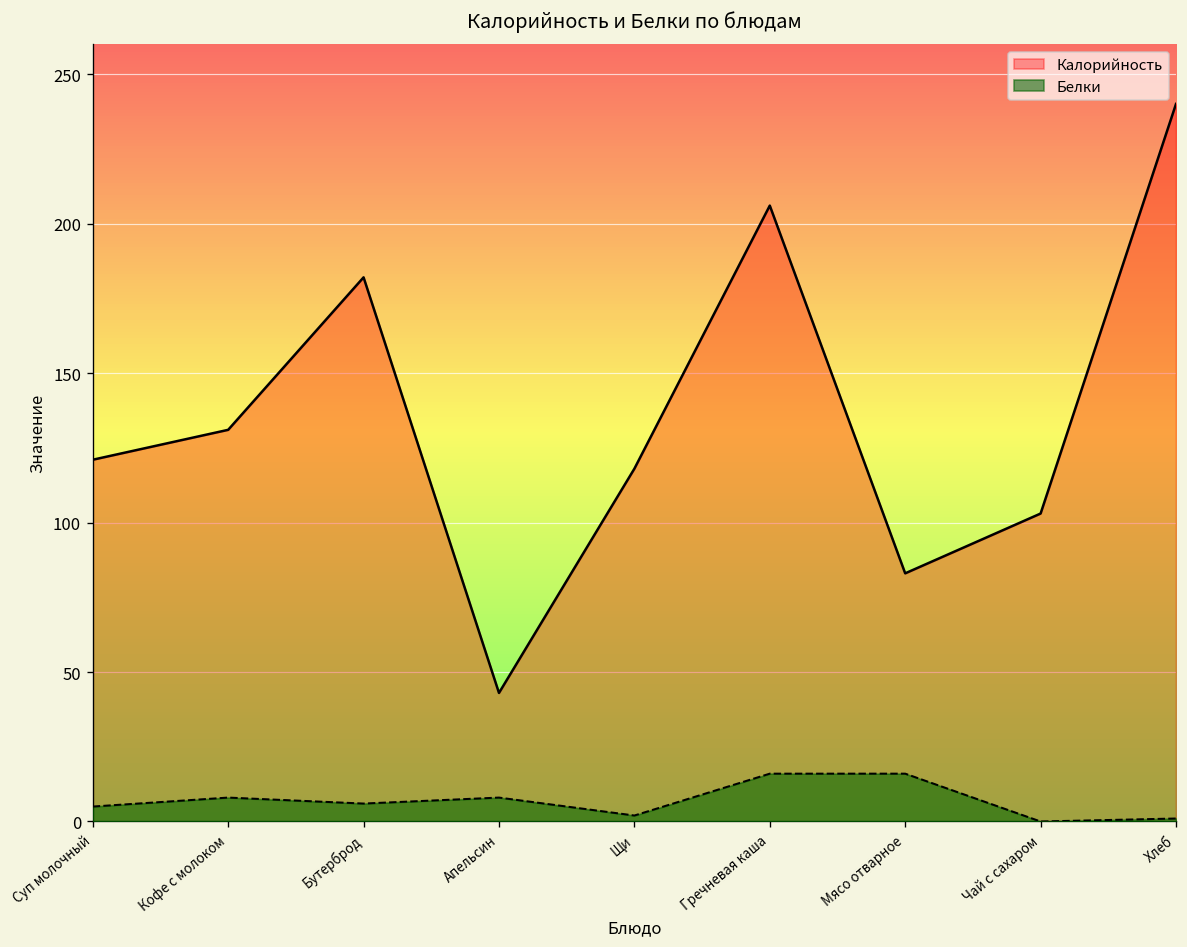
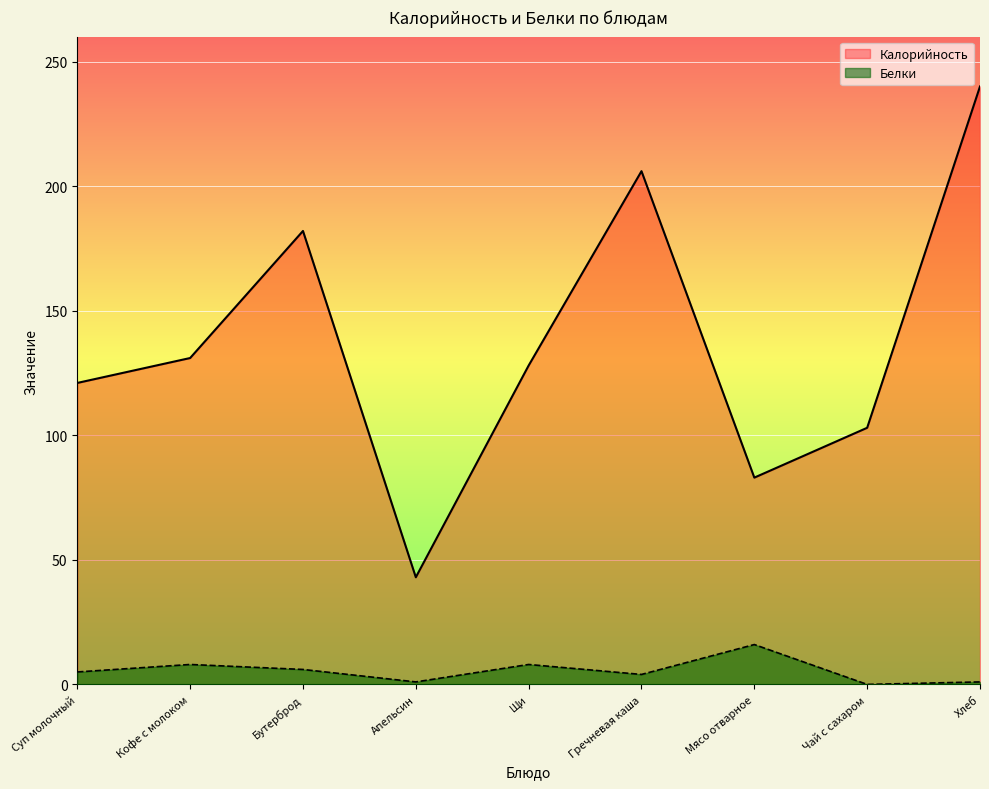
  {
    "Калорийность": {
      "Суп молочный": 121,
      "Кофе с молоком": 131,
      "Бутерброд": 182,
      "Апельсин": 43,
-     "Щи": 118,
+     "Щи": 128,
      "Гречневая каша": 206,
      "Мясо отварное": 83,
      "Чай с сахаром": 103,
      "Хлеб": 240
    },
    "Белки": {
      "Суп молочный": 5,
      "Кофе с молоком": 8,
      "Бутерброд": 6,
-     "Апельсин": 8,
-     "Щи": 2,
-     "Гречневая каша": 16,
+     "Апельсин": 1,
+     "Щи": 8,
+     "Гречневая каша": 4,
      "Мясо отварное": 16,
      "Чай с сахаром": 0,
      "Хлеб": 1
    }
  }
